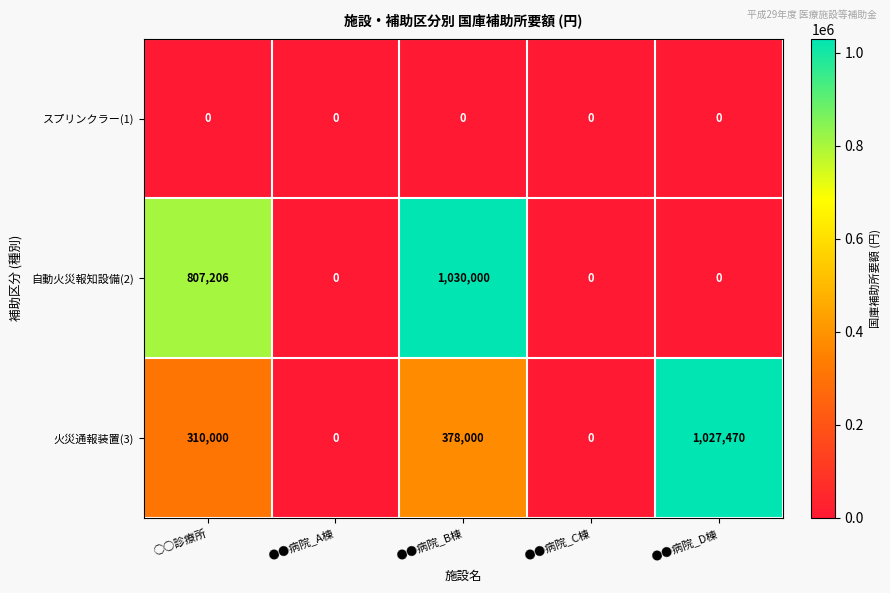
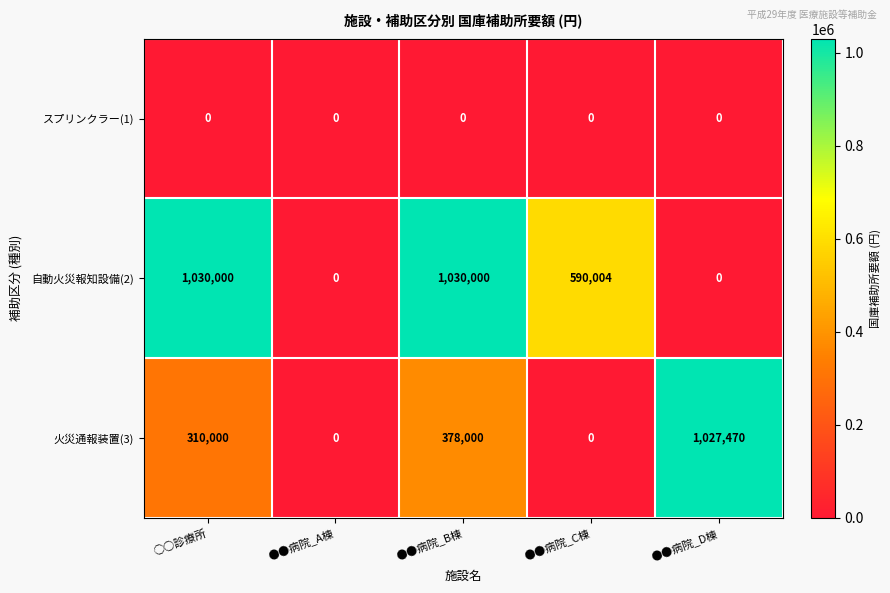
  {
    "スプリンクラー(1)": {
      "○○診療所": "0",
      "●●病院_A棟": "0",
      "●●病院_B棟": "0",
      "●●病院_C棟": "0",
      "●●病院_D棟": "0"
    },
    "自動火災報知設備(2)": {
-     "○○診療所": "807,206",
+     "○○診療所": "1,030,000",
      "●●病院_A棟": "0",
      "●●病院_B棟": "1,030,000",
-     "●●病院_C棟": "0",
+     "●●病院_C棟": "590,004",
      "●●病院_D棟": "0"
    },
    "火災通報装置(3)": {
      "○○診療所": "310,000",
      "●●病院_A棟": "0",
      "●●病院_B棟": "378,000",
      "●●病院_C棟": "0",
      "●●病院_D棟": "1,027,470"
    }
  }
